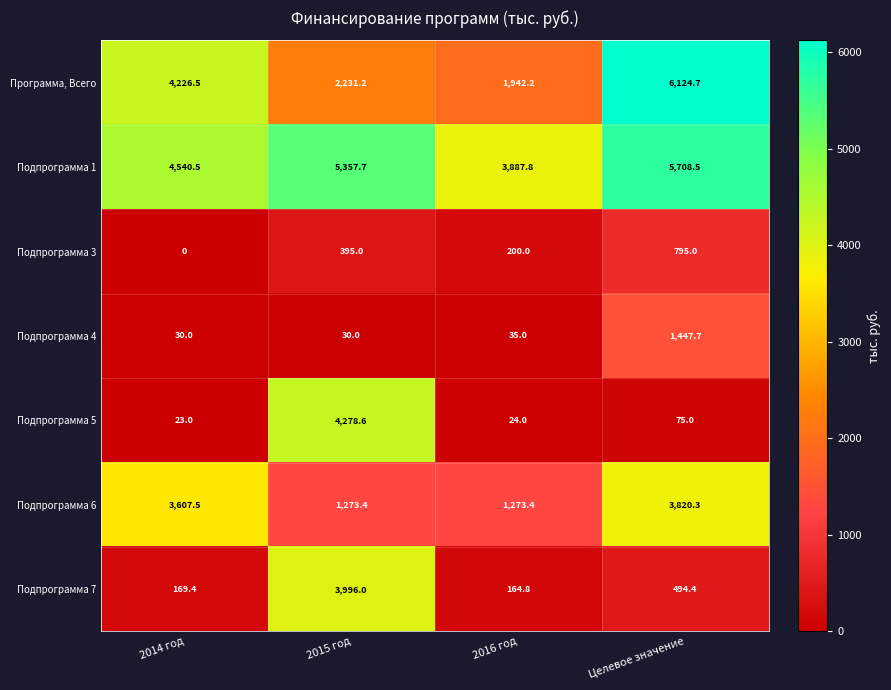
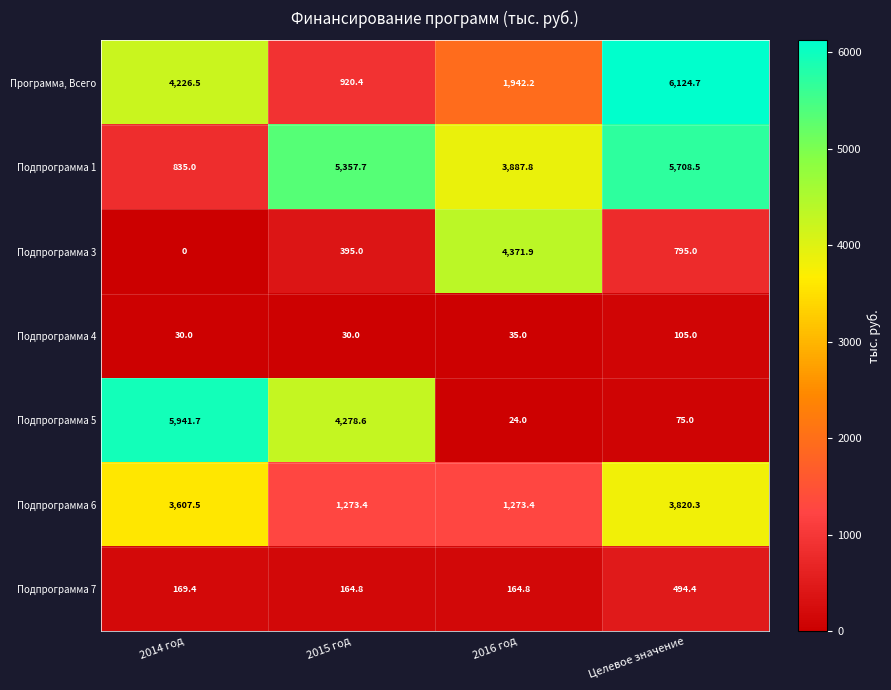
  {
    "Программа, Всего": {
      "2014 год": "4,226.5",
-     "2015 год": "2,231.2",
+     "2015 год": "920.4",
      "2016 год": "1,942.2",
      "Целевое значение": "6,124.7"
    },
    "Подпрограмма 1": {
-     "2014 год": "4,540.5",
+     "2014 год": "835.0",
      "2015 год": "5,357.7",
      "2016 год": "3,887.8",
      "Целевое значение": "5,708.5"
    },
    "Подпрограмма 3": {
      "2014 год": "0",
      "2015 год": "395.0",
-     "2016 год": "200.0",
+     "2016 год": "4,371.9",
      "Целевое значение": "795.0"
    },
    "Подпрограмма 4": {
      "2014 год": "30.0",
      "2015 год": "30.0",
      "2016 год": "35.0",
-     "Целевое значение": "1,447.7"
+     "Целевое значение": "105.0"
    },
    "Подпрограмма 5": {
-     "2014 год": "23.0",
+     "2014 год": "5,941.7",
      "2015 год": "4,278.6",
      "2016 год": "24.0",
      "Целевое значение": "75.0"
    },
    "Подпрограмма 6": {
      "2014 год": "3,607.5",
      "2015 год": "1,273.4",
      "2016 год": "1,273.4",
      "Целевое значение": "3,820.3"
    },
    "Подпрограмма 7": {
      "2014 год": "169.4",
-     "2015 год": "3,996.0",
+     "2015 год": "164.8",
      "2016 год": "164.8",
      "Целевое значение": "494.4"
    }
  }
